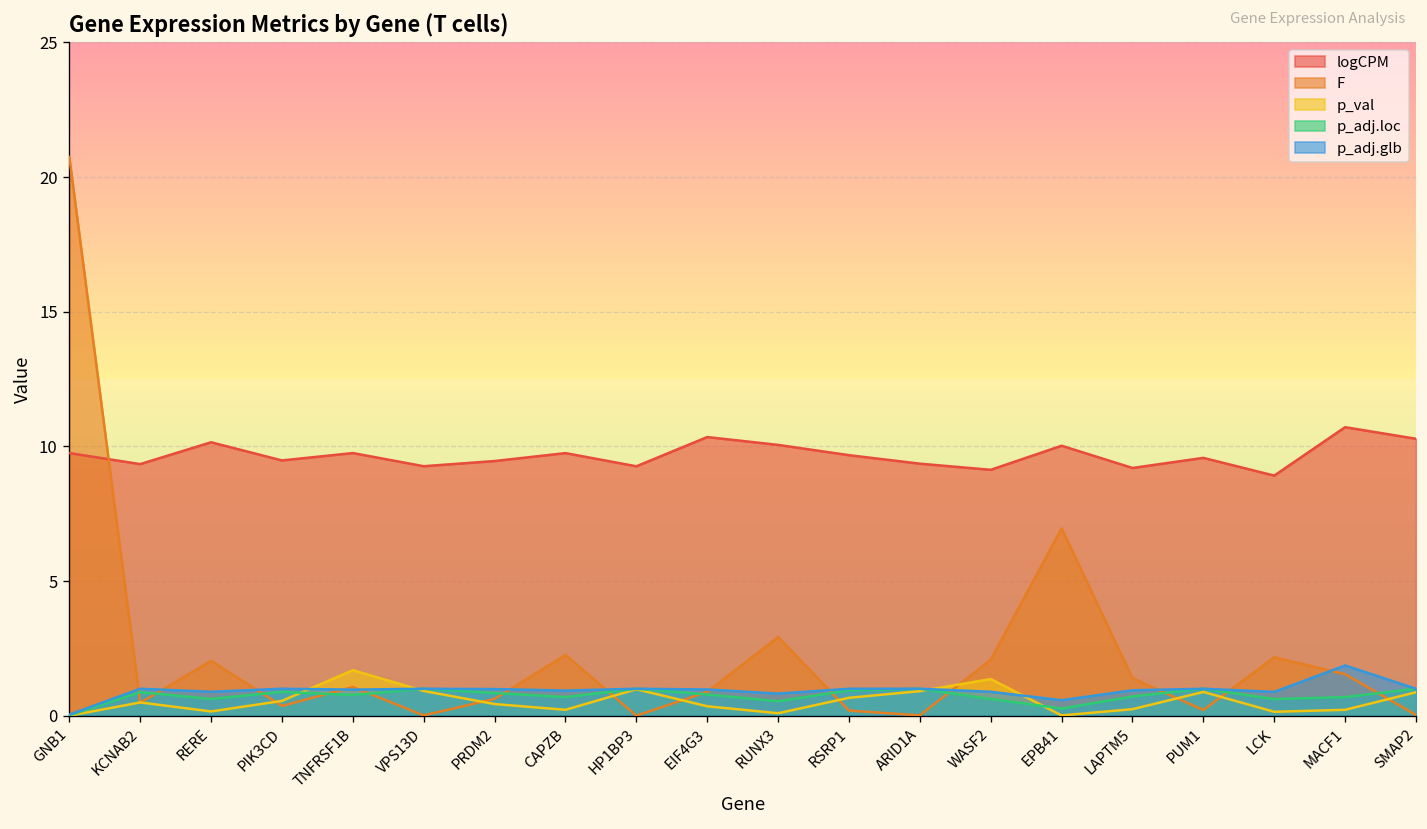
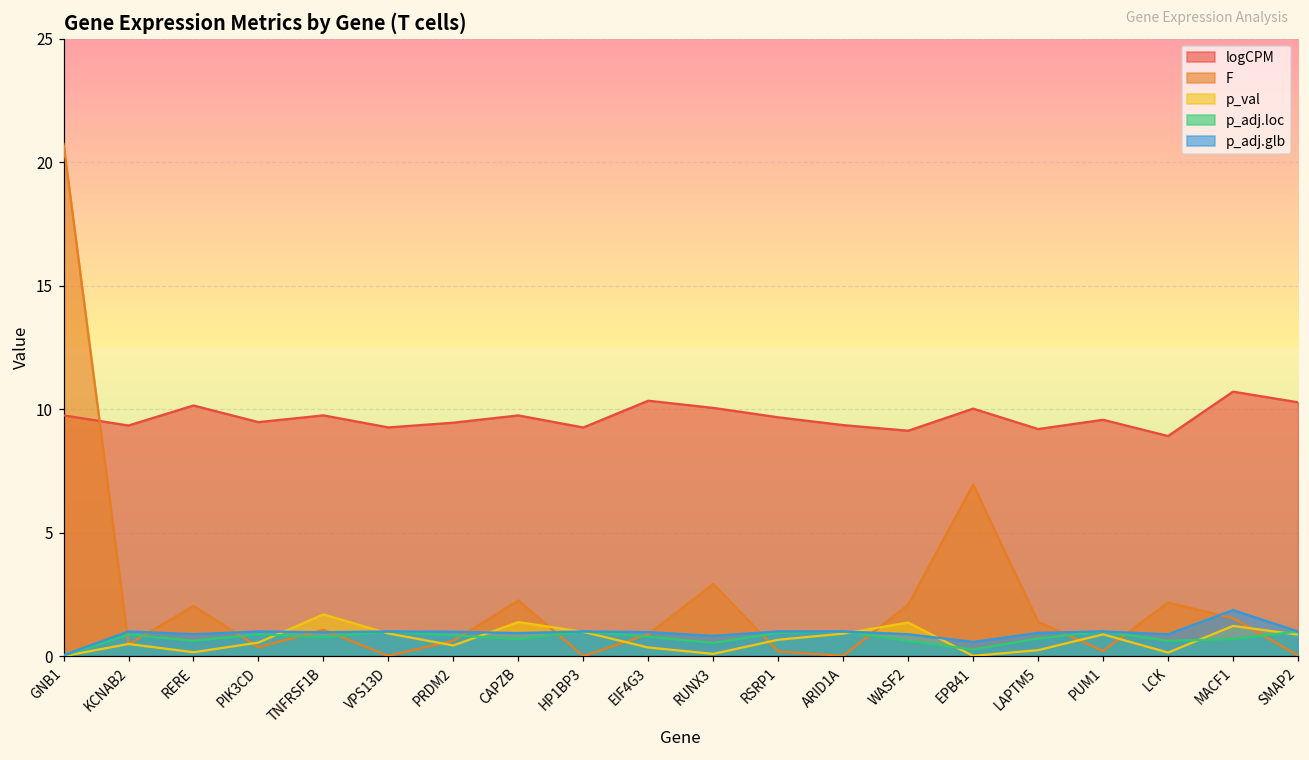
  {
    "p_val": {
      "RERE": 0.2,
      "PIK3CD": 0.5,
      "TNFRSF1B": 1.7,
      "PRDM2": 0.4,
-     "CAPZB": 0.2,
+     "CAPZB": 1.4,
      "EIF4G3": 0.3,
      "RUNX3": 0.1,
      "RSRP1": 0.7,
      "WASF2": 1.4,
      "EPB41": 0.0,
      "LAPTM5": 0.2,
      "PUM1": 0.9,
      "LCK": 0.1,
-     "MACF1": 0.2,
+     "MACF1": 1.2,
      "SMAP2": 0.9
    },
    "p_adj.loc": {
      "KCNAB2": 0.9,
      "RERE": 0.6,
      "PIK3CD": 0.9,
      "TNFRSF1B": 0.8,
      "PRDM2": 0.8,
      "CAPZB": 0.7,
      "RUNX3": 0.5,
      "WASF2": 0.6,
      "EPB41": 0.3,
      "LAPTM5": 0.7,
      "LCK": 0.6,
      "MACF1": 0.7
    },
    "p_adj.glb": {
      "KCNAB2": 1.0,
      "RERE": 0.9,
      "PIK3CD": 1.0,
      "PRDM2": 1.0,
      "CAPZB": 0.9,
      "RUNX3": 0.8,
      "WASF2": 0.9,
      "EPB41": 0.6,
      "LAPTM5": 0.9,
      "LCK": 0.9,
      "MACF1": 1.9
    }
  }
